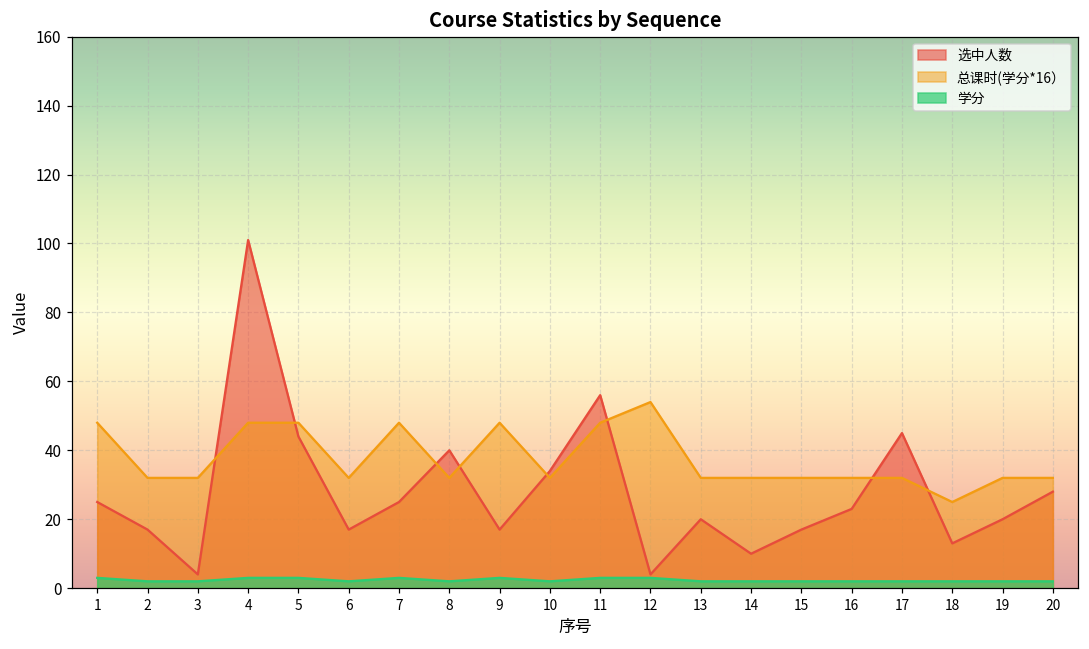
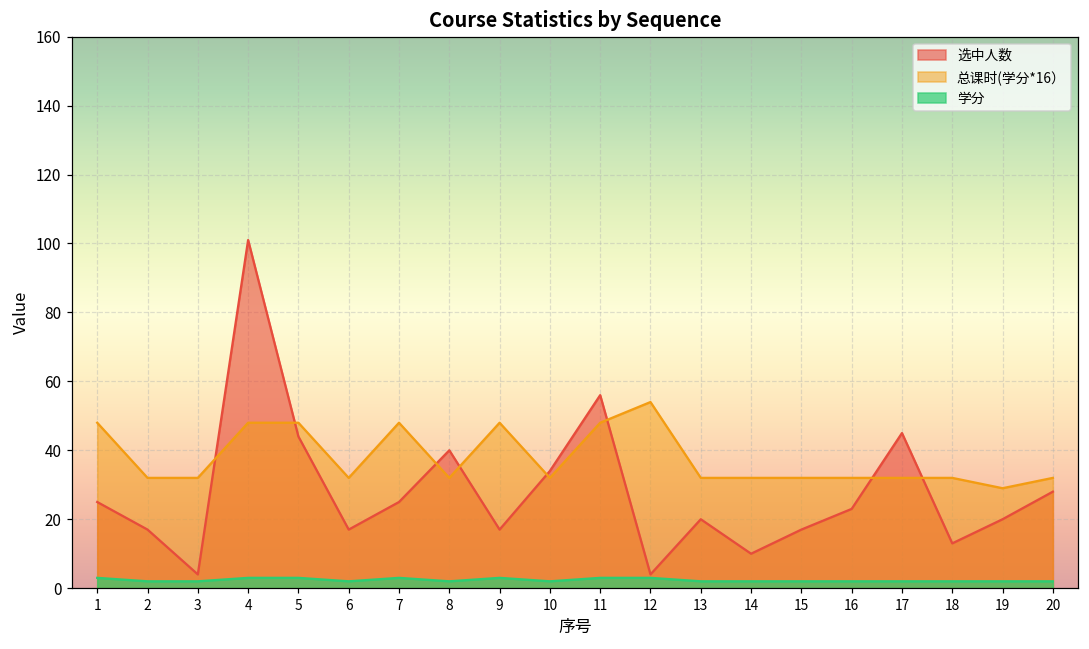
  {
    "选中人数": {
      "1": 25,
      "2": 17,
      "3": 4,
      "4": 101,
      "5": 44,
      "6": 17,
      "7": 25,
      "8": 40,
      "9": 17,
      "10": 34,
      "11": 56,
      "12": 4,
      "13": 20,
      "14": 10,
      "15": 17,
      "16": 23,
      "17": 45,
      "18": 13,
      "19": 20,
      "20": 28
    },
    "总课时(学分*16）": {
      "1": 48,
      "2": 32,
      "3": 32,
      "4": 48,
      "5": 48,
      "6": 32,
      "7": 48,
      "8": 32,
      "9": 48,
      "10": 32,
      "11": 48,
      "12": 54,
      "13": 32,
      "14": 32,
      "15": 32,
      "16": 32,
      "17": 32,
-     "18": 25,
-     "19": 32,
+     "18": 32,
+     "19": 29,
      "20": 32
    },
    "学分": {
      "1": 3,
      "2": 2,
      "3": 2,
      "4": 3,
      "5": 3,
      "6": 2,
      "7": 3,
      "8": 2,
      "9": 3,
      "10": 2,
      "11": 3,
      "12": 3,
      "13": 2,
      "14": 2,
      "15": 2,
      "16": 2,
      "17": 2,
      "18": 2,
      "19": 2,
      "20": 2
    }
  }
